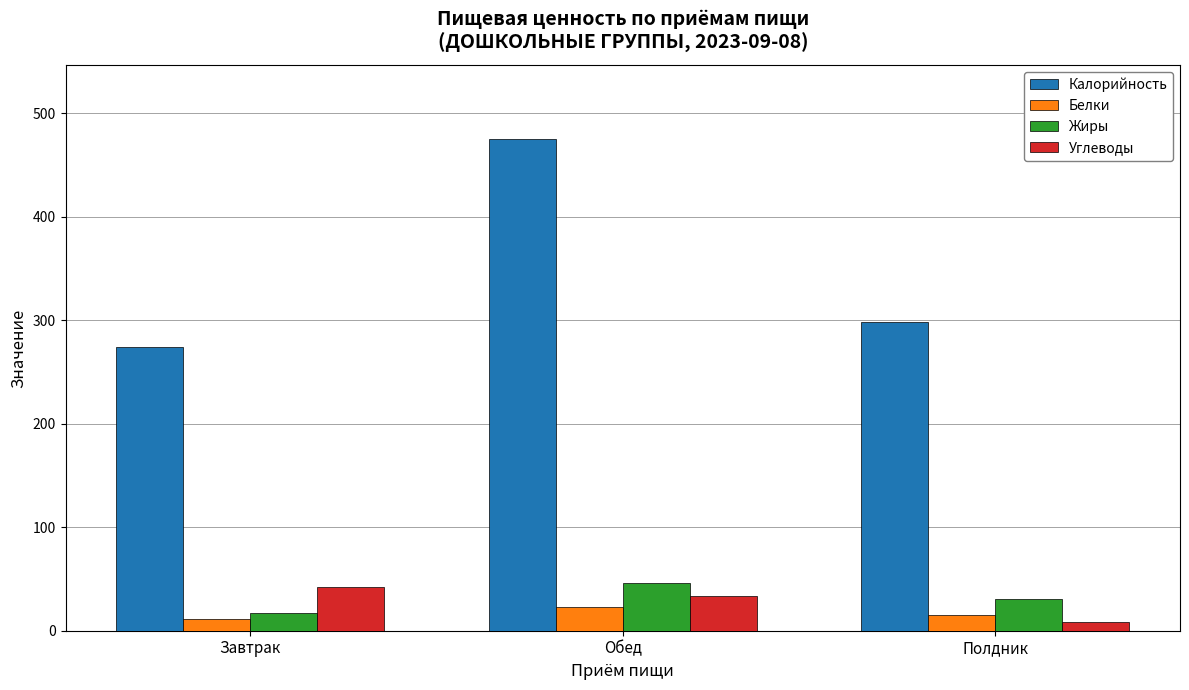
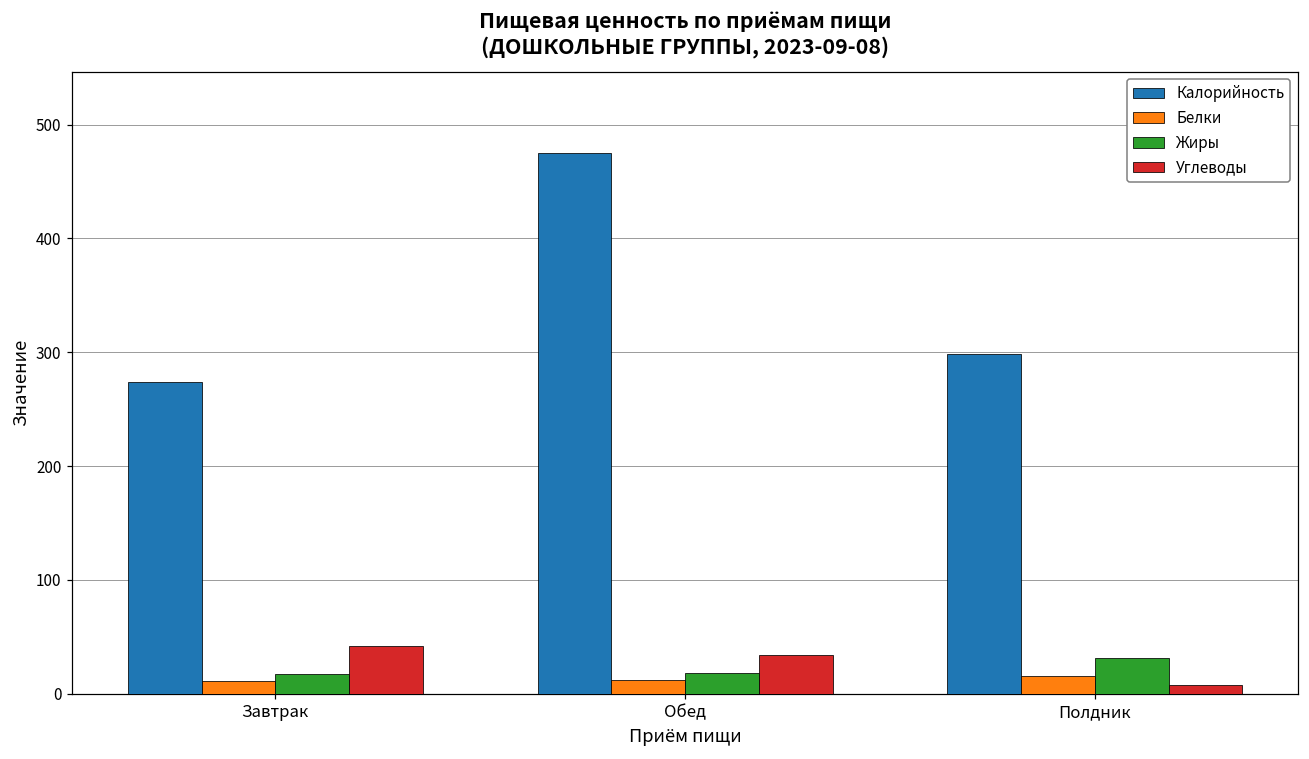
  {
    "Калорийность": {
      "Завтрак": 274,
      "Обед": 475,
      "Полдник": 299
    },
    "Белки": {
      "Завтрак": 12,
-     "Обед": 23,
+     "Обед": 12,
      "Полдник": 15
    },
    "Жиры": {
      "Завтрак": 17,
-     "Обед": 47,
+     "Обед": 19,
      "Полдник": 31
    },
    "Углеводы": {
      "Завтрак": 42,
      "Обед": 34,
      "Полдник": 8
    }
  }
